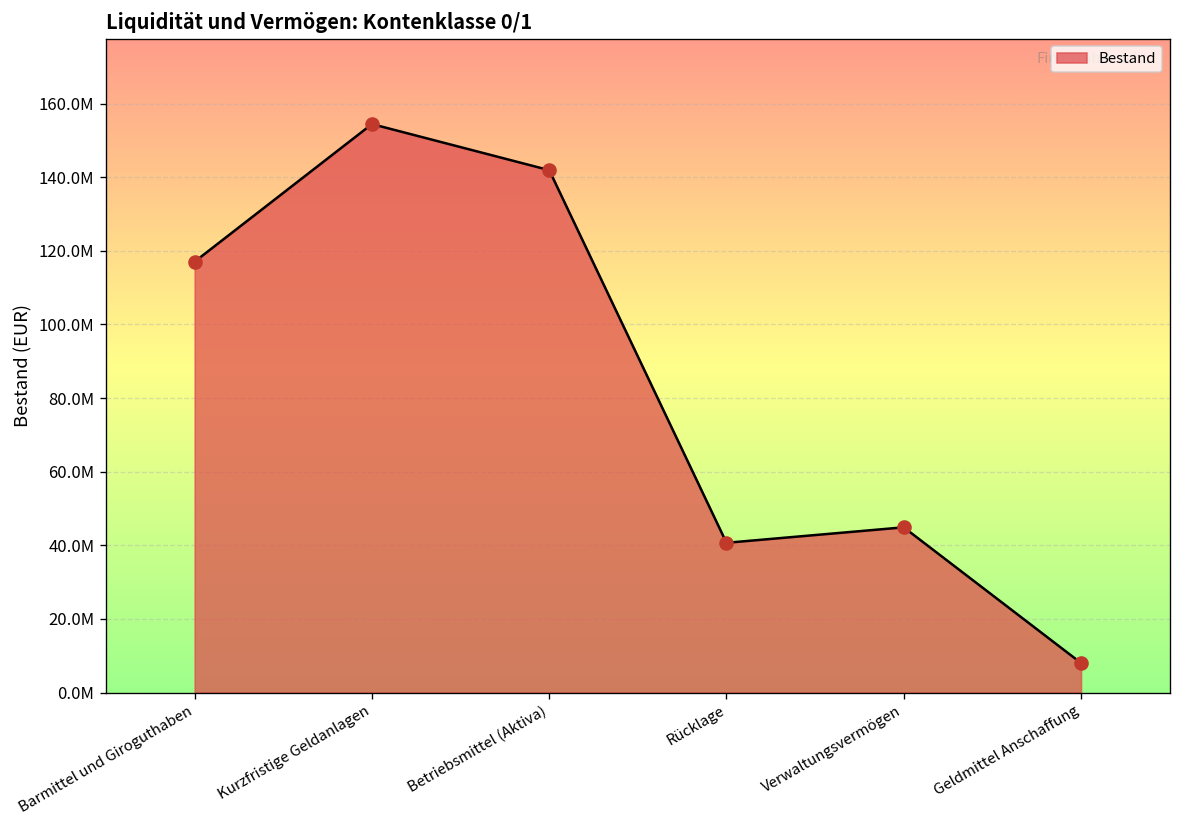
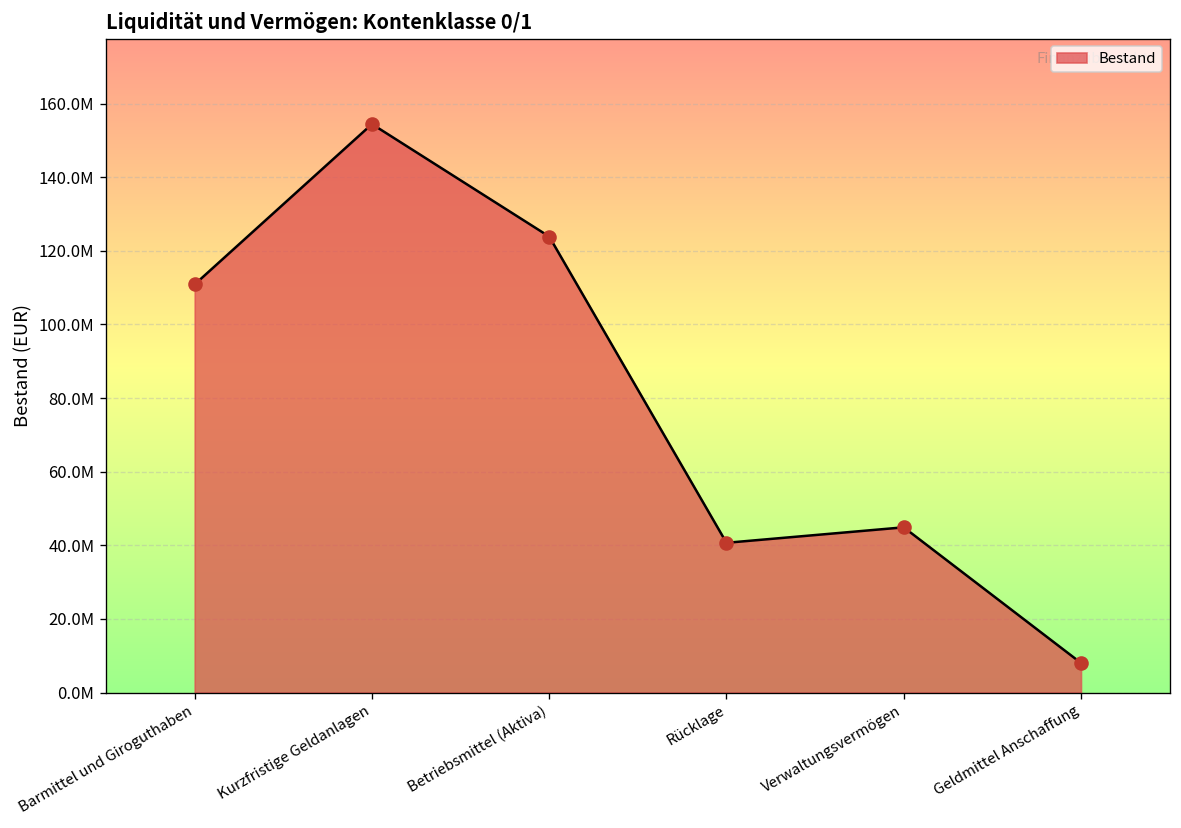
  {
-   "Barmittel und Giroguthaben": 117000000,
+   "Barmittel und Giroguthaben": 111000000,
    "Kurzfristige Geldanlagen": 154000000,
-   "Betriebsmittel (Aktiva)": 142000000,
+   "Betriebsmittel (Aktiva)": 124000000,
    "Rücklage": 41000000,
    "Verwaltungsvermögen": 45000000,
    "Geldmittel Anschaffung": 8000000
  }
